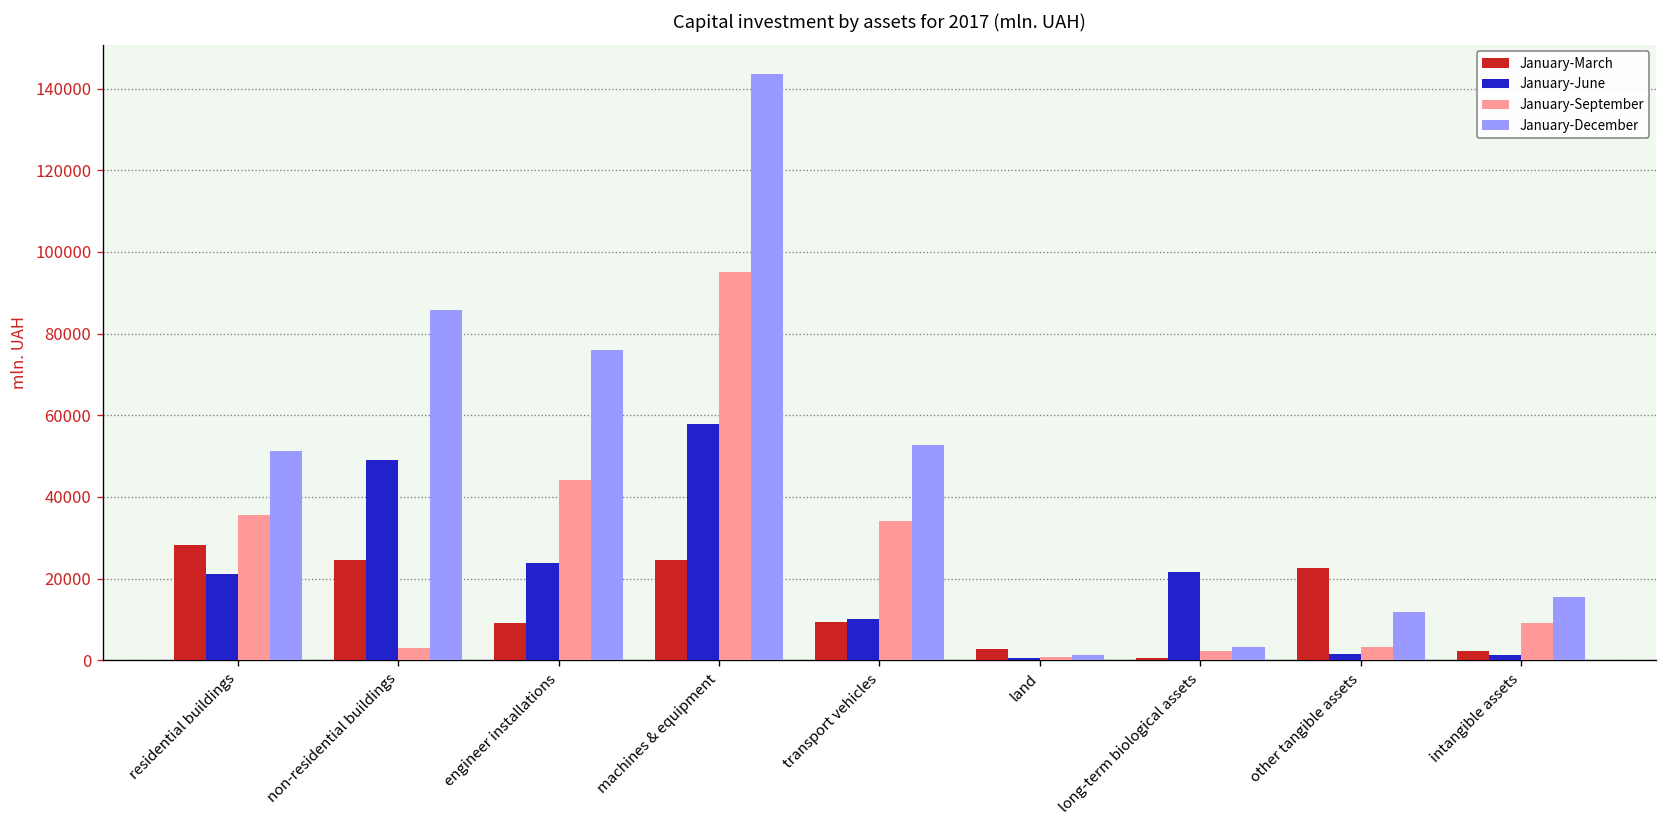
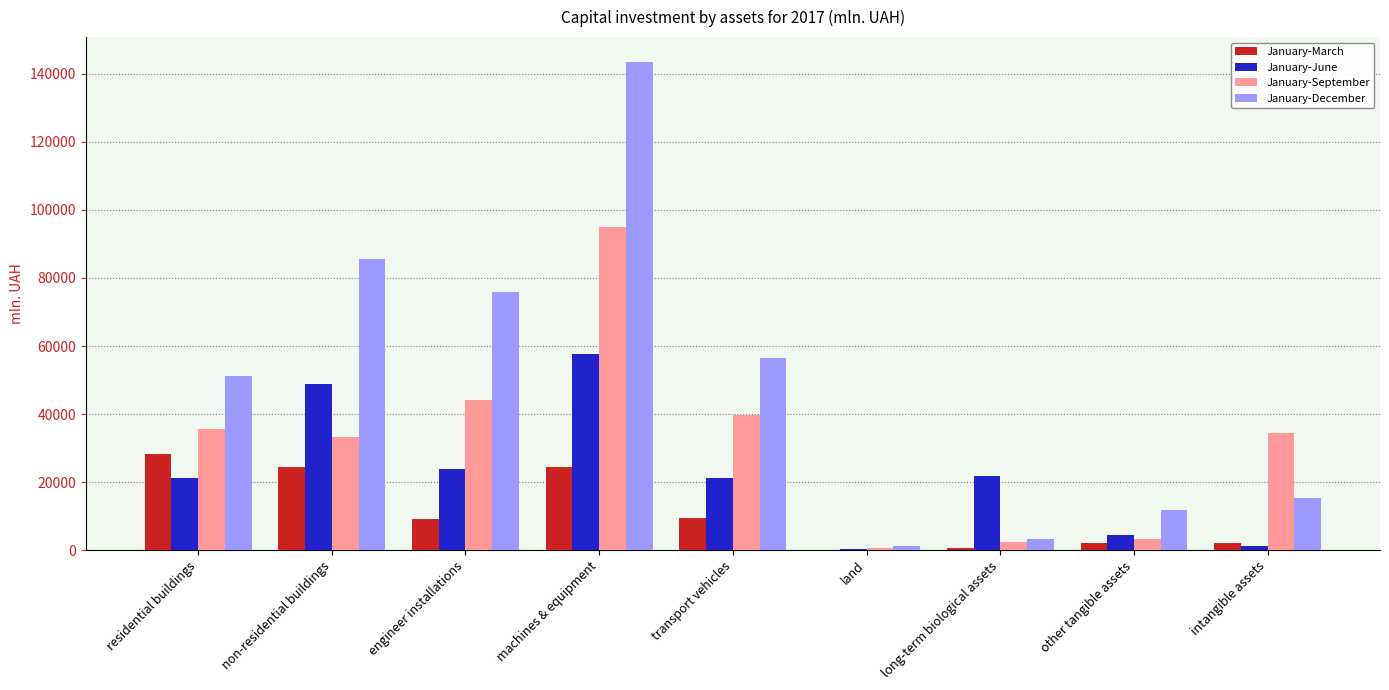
  {
    "January-March": {
      "residential buildings": 28000,
      "non-residential buildings": 25000,
      "engineer installations": 9000,
      "machines & equipment": 24000,
      "transport vehicles": 9000,
-     "land": 3000,
-     "other tangible assets": 23000,
+     "land": 0,
+     "other tangible assets": 2000,
      "intangible assets": 2000
    },
    "January-June": {
      "residential buildings": 21000,
      "non-residential buildings": 49000,
      "engineer installations": 24000,
      "machines & equipment": 58000,
-     "transport vehicles": 10000,
+     "transport vehicles": 21000,
      "long-term biological assets": 22000,
-     "other tangible assets": 2000,
+     "other tangible assets": 5000,
      "intangible assets": 1000
    },
    "January-September": {
      "residential buildings": 36000,
-     "non-residential buildings": 3000,
+     "non-residential buildings": 33000,
      "engineer installations": 44000,
      "machines & equipment": 95000,
-     "transport vehicles": 34000,
+     "transport vehicles": 40000,
      "long-term biological assets": 2000,
      "other tangible assets": 3000,
-     "intangible assets": 9000
+     "intangible assets": 35000
    },
    "January-December": {
      "residential buildings": 51000,
      "non-residential buildings": 86000,
      "engineer installations": 76000,
      "machines & equipment": 144000,
-     "transport vehicles": 53000,
+     "transport vehicles": 57000,
      "land": 1000,
      "long-term biological assets": 3000,
      "other tangible assets": 12000,
      "intangible assets": 15000
    }
  }
